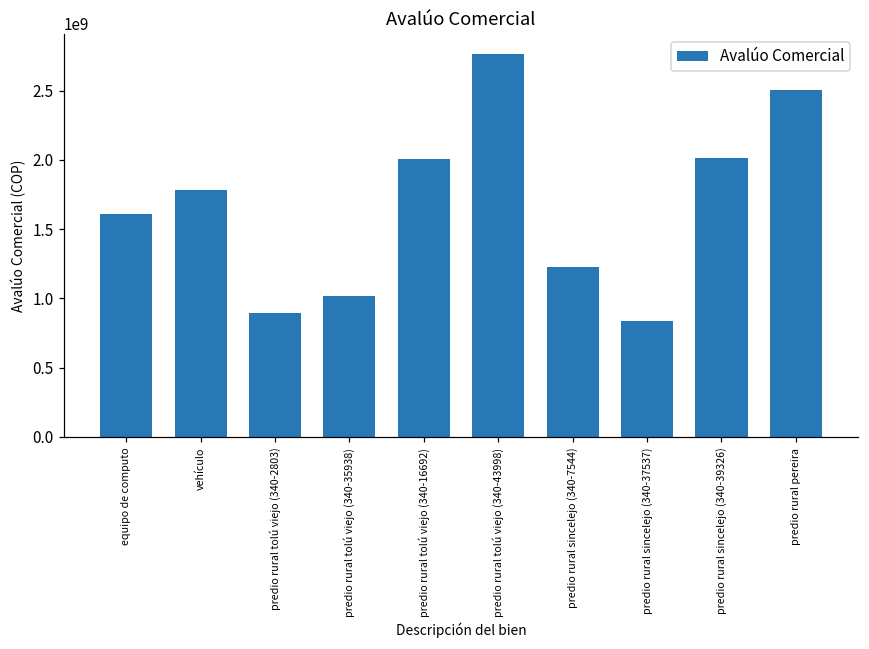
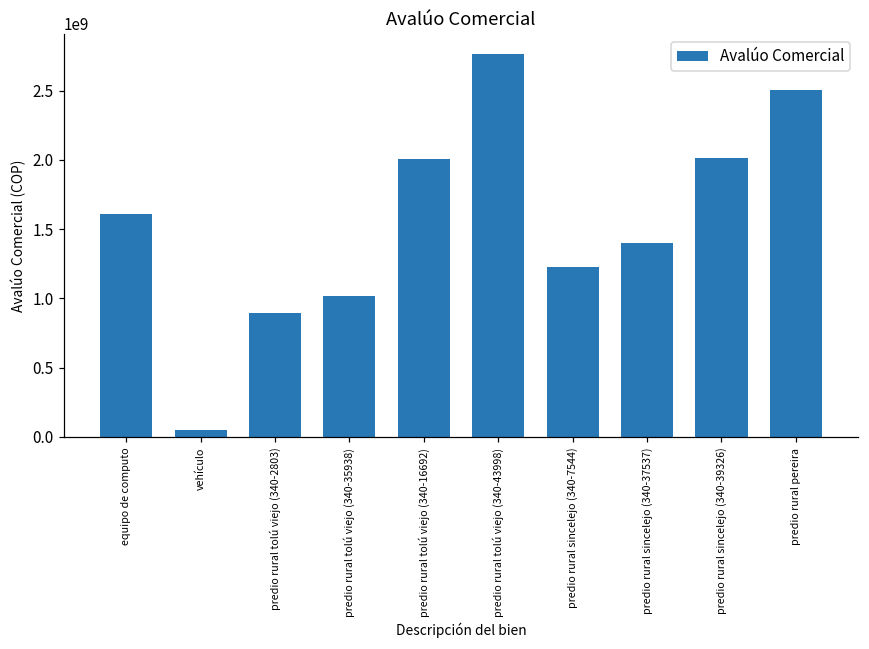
  {
    "equipo de computo": 1610000000,
-   "vehículo": 1780000000,
+   "vehículo": 50000000,
    "predio rural tolú viejo (340-2803)": 890000000,
    "predio rural tolú viejo (340-35938)": 1020000000,
    "predio rural tolú viejo (340-16692)": 2010000000,
    "predio rural tolú viejo (340-43998)": 2770000000,
    "predio rural sincelejo (340-7544)": 1230000000,
-   "predio rural sincelejo (340-37537)": 840000000,
+   "predio rural sincelejo (340-37537)": 1400000000,
    "predio rural sincelejo (340-39326)": 2010000000,
    "predio rural pereira": 2500000000
  }
